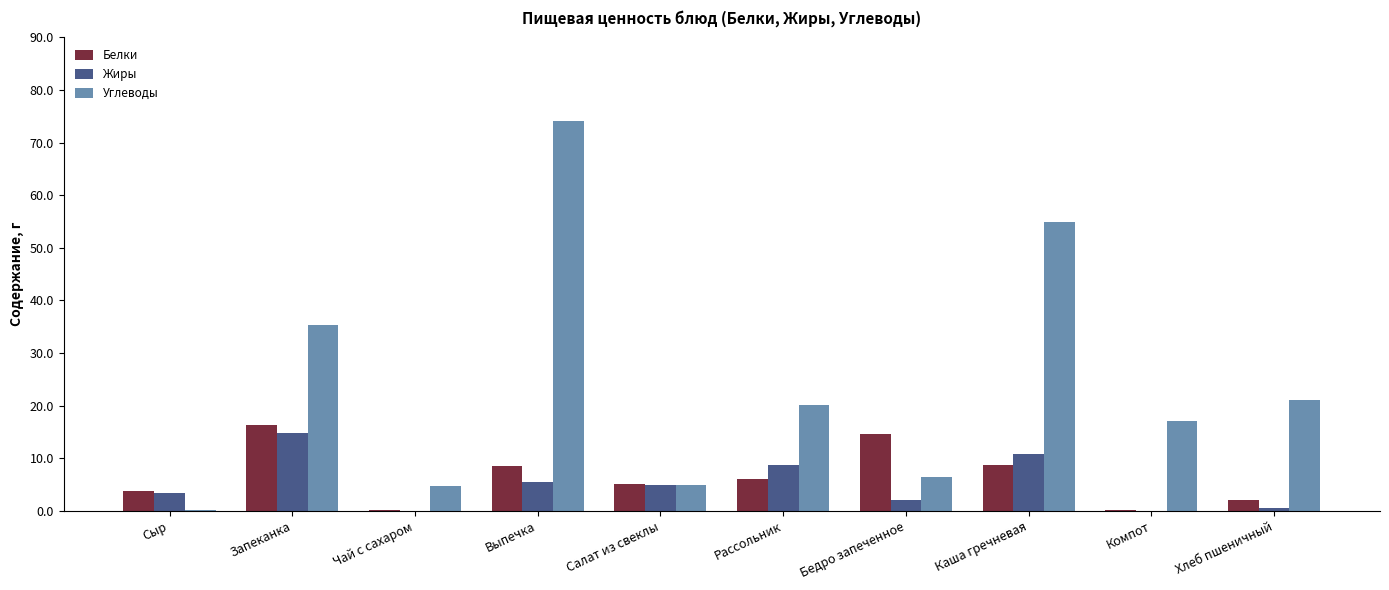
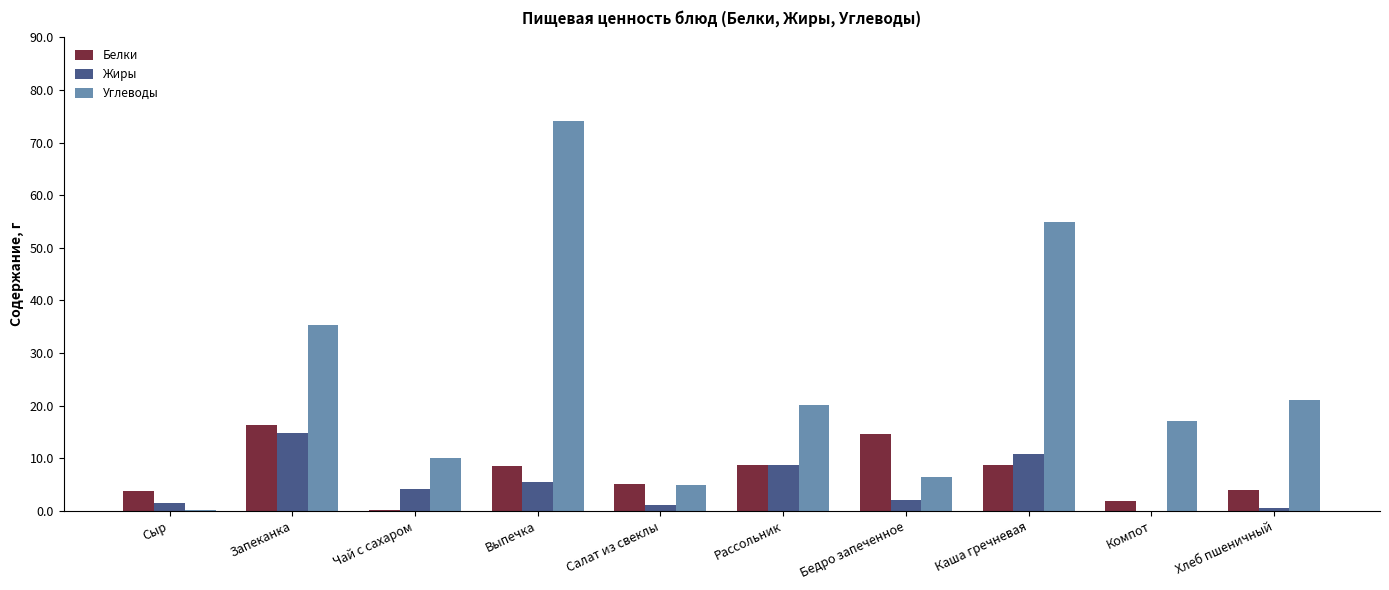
  {
    "Белки": {
      "Сыр": 4,
      "Запеканка": 16,
      "Выпечка": 9,
      "Салат из свеклы": 5,
-     "Рассольник": 6,
+     "Рассольник": 9,
      "Бедро запеченное": 15,
      "Каша гречневая": 9,
-     "Компот": 0,
-     "Хлеб пшеничный": 2
+     "Компот": 2,
+     "Хлеб пшеничный": 4
    },
    "Жиры": {
-     "Сыр": 3,
+     "Сыр": 2,
      "Запеканка": 15,
-     "Чай с сахаром": 0,
+     "Чай с сахаром": 4,
      "Выпечка": 6,
-     "Салат из свеклы": 5,
+     "Салат из свеклы": 1,
      "Рассольник": 9,
      "Бедро запеченное": 2,
      "Каша гречневая": 11,
      "Компот": 0,
      "Хлеб пшеничный": 1
    },
    "Углеводы": {
      "Запеканка": 35,
-     "Чай с сахаром": 5,
+     "Чай с сахаром": 10,
      "Выпечка": 74,
      "Салат из свеклы": 5,
      "Рассольник": 20,
      "Бедро запеченное": 7,
      "Каша гречневая": 55,
      "Компот": 17,
      "Хлеб пшеничный": 21
    }
  }
